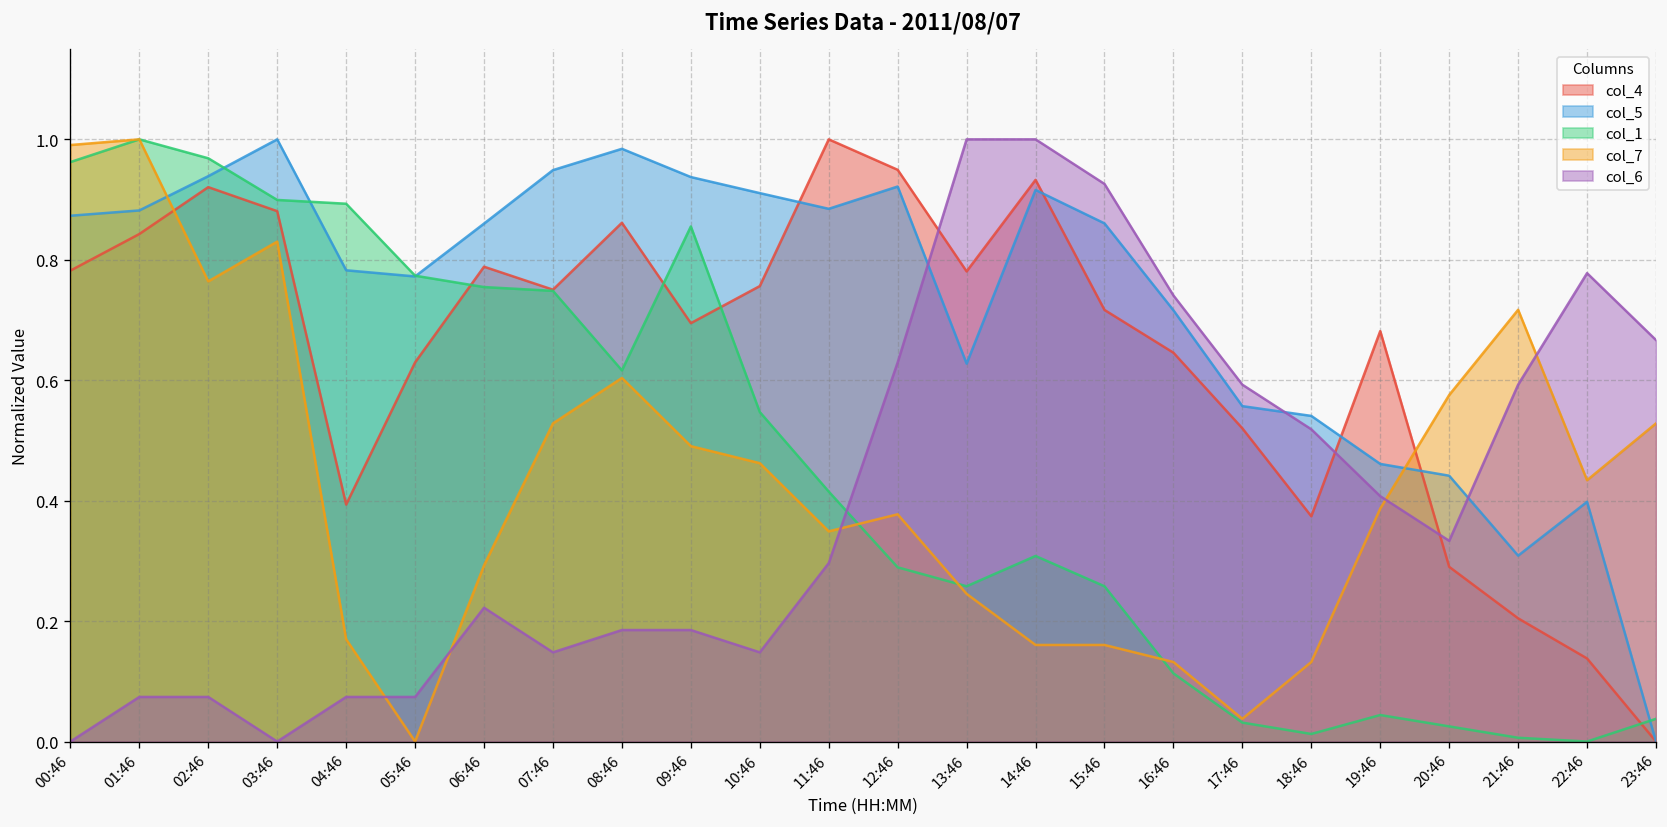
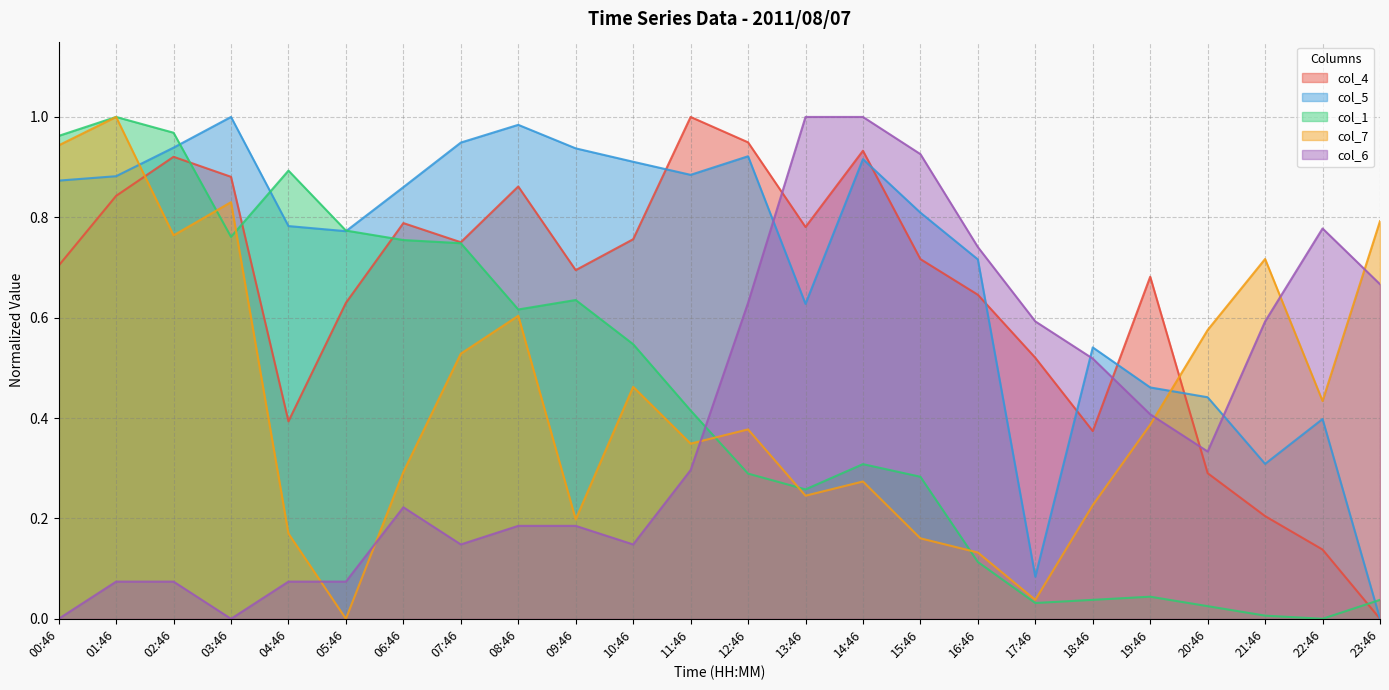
  {
    "col_4": {
-     "00:46": 0.78,
+     "00:46": 0.70,
      "01:46": 0.84,
      "02:46": 0.92,
      "03:46": 0.88,
      "04:46": 0.39,
      "05:46": 0.63,
      "06:46": 0.79,
      "08:46": 0.86,
      "09:46": 0.69,
      "10:46": 0.76,
      "11:46": 1.00,
      "12:46": 0.95,
      "13:46": 0.78,
      "14:46": 0.93,
      "15:46": 0.72,
      "16:46": 0.65,
      "17:46": 0.52,
      "18:46": 0.37,
      "19:46": 0.68,
      "20:46": 0.29,
      "21:46": 0.20,
      "22:46": 0.14
    },
    "col_5": {
      "00:46": 0.87,
      "01:46": 0.88,
      "02:46": 0.94,
      "03:46": 1.00,
      "04:46": 0.78,
      "06:46": 0.86,
      "07:46": 0.95,
      "08:46": 0.98,
      "09:46": 0.94,
      "10:46": 0.91,
      "11:46": 0.88,
      "12:46": 0.92,
      "13:46": 0.63,
      "14:46": 0.92,
-     "15:46": 0.86,
+     "15:46": 0.81,
      "16:46": 0.72,
-     "17:46": 0.56,
+     "17:46": 0.08,
      "18:46": 0.54,
      "19:46": 0.46,
      "20:46": 0.44,
      "21:46": 0.31,
      "22:46": 0.40
    },
    "col_1": {
      "00:46": 0.96,
      "02:46": 0.97,
-     "03:46": 0.90,
+     "03:46": 0.76,
      "04:46": 0.89,
      "06:46": 0.75,
      "08:46": 0.62,
-     "09:46": 0.86,
+     "09:46": 0.64,
      "10:46": 0.55,
      "11:46": 0.42,
      "12:46": 0.29,
      "13:46": 0.26,
      "14:46": 0.31,
-     "15:46": 0.26,
+     "15:46": 0.28,
      "16:46": 0.11,
      "17:46": 0.03,
-     "18:46": 0.01,
+     "18:46": 0.04,
      "19:46": 0.04,
      "20:46": 0.03,
      "21:46": 0.01,
      "22:46": 0.00,
      "23:46": 0.04
    },
    "col_7": {
-     "00:46": 0.99,
+     "00:46": 0.94,
      "02:46": 0.76,
      "03:46": 0.83,
      "04:46": 0.17,
      "05:46": 0.00,
      "06:46": 0.29,
      "07:46": 0.53,
      "08:46": 0.60,
-     "09:46": 0.49,
+     "09:46": 0.20,
      "10:46": 0.46,
      "11:46": 0.35,
      "12:46": 0.38,
      "13:46": 0.25,
-     "14:46": 0.16,
+     "14:46": 0.27,
      "15:46": 0.16,
      "16:46": 0.13,
      "17:46": 0.04,
-     "18:46": 0.13,
+     "18:46": 0.23,
      "19:46": 0.39,
      "20:46": 0.58,
      "21:46": 0.72,
      "22:46": 0.43,
-     "23:46": 0.53
+     "23:46": 0.79
    },
    "col_6": {
      "00:46": 0.00,
      "01:46": 0.07,
      "02:46": 0.07,
      "03:46": 0.00,
      "04:46": 0.07,
      "05:46": 0.07,
      "06:46": 0.22,
      "07:46": 0.15,
      "08:46": 0.19,
      "09:46": 0.19,
      "10:46": 0.15,
      "11:46": 0.30,
      "12:46": 0.63,
      "13:46": 1.00,
      "14:46": 1.00,
      "15:46": 0.93,
      "16:46": 0.74,
      "17:46": 0.59,
      "18:46": 0.52,
      "19:46": 0.41,
      "20:46": 0.33,
      "21:46": 0.59,
      "22:46": 0.78,
      "23:46": 0.67
    }
  }
